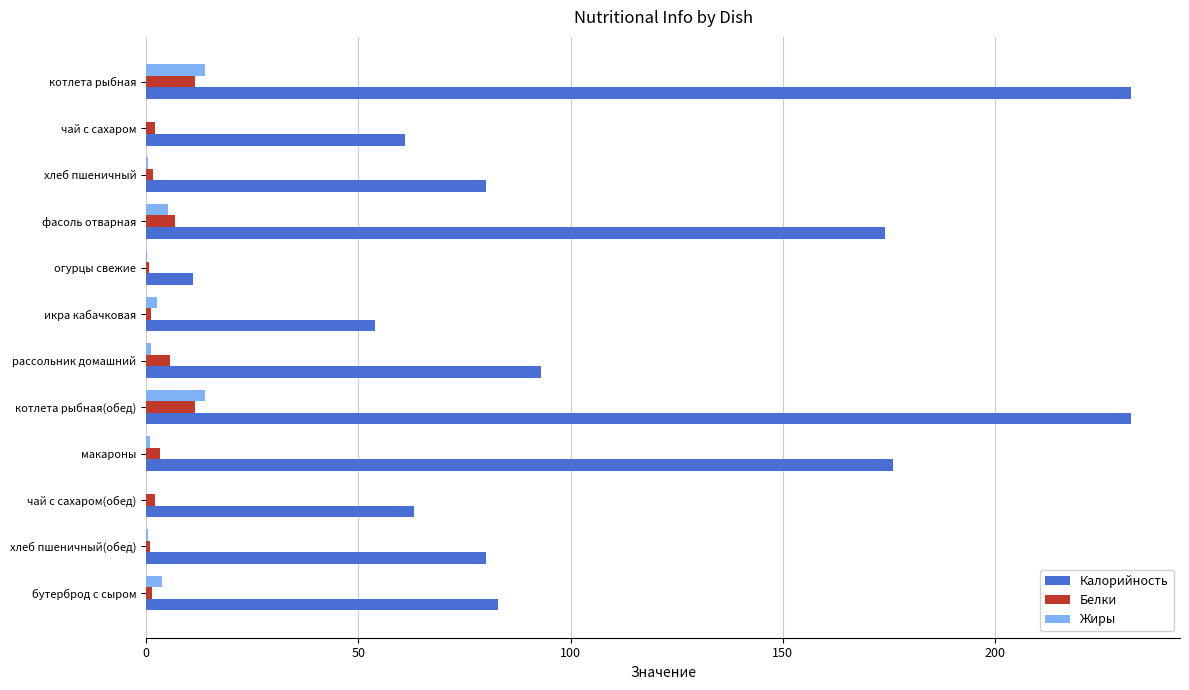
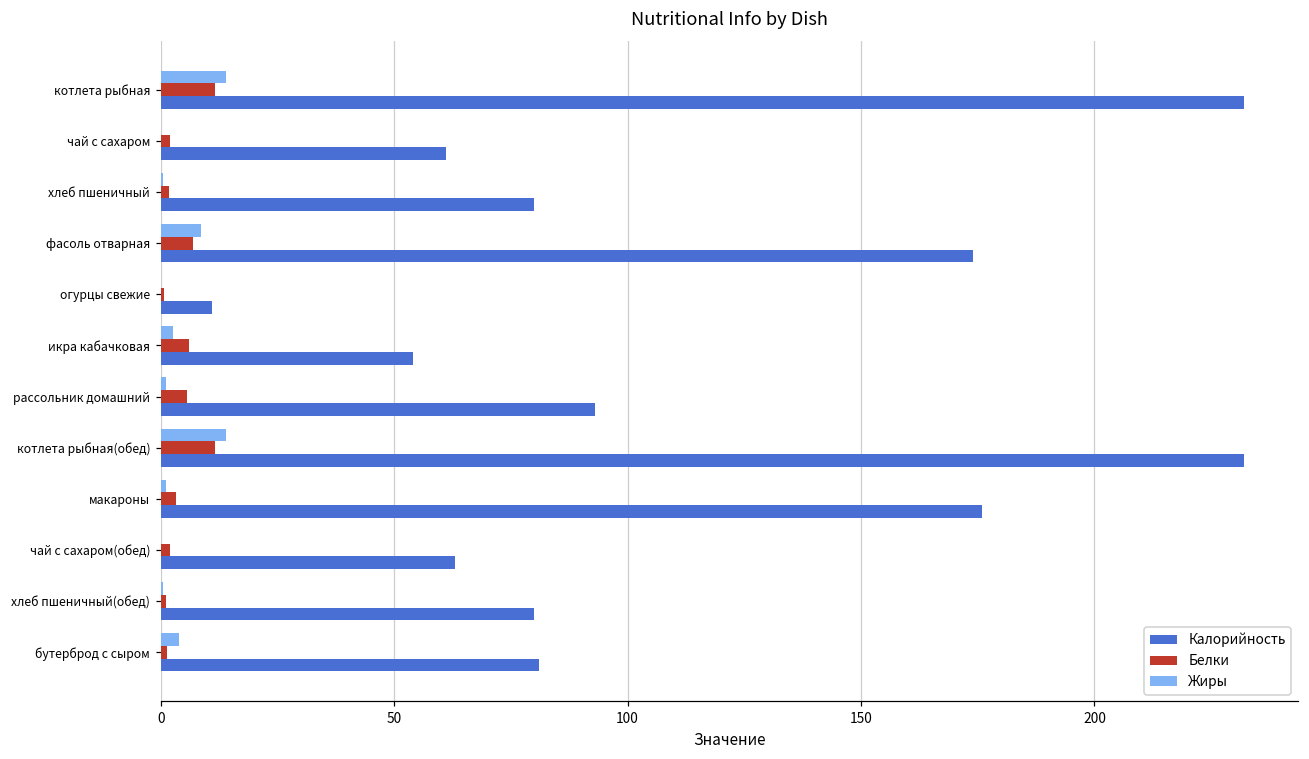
  {
    "Калорийность": {
      "котлета рыбная": 232,
      "чай с сахаром": 61,
      "хлеб пшеничный": 80,
      "фасоль отварная": 174,
      "огурцы свежие": 11,
      "икра кабачковая": 54,
      "рассольник домашний": 93,
      "котлета рыбная(обед)": 232,
      "макароны": 176,
      "чай с сахаром(обед)": 63,
      "хлеб пшеничный(обед)": 80,
-     "бутерброд с сыром": 83
+     "бутерброд с сыром": 81
    },
    "Белки": {
      "котлета рыбная": 12,
      "чай с сахаром": 2,
      "хлеб пшеничный": 2,
      "фасоль отварная": 7,
      "огурцы свежие": 1,
-     "икра кабачковая": 1,
+     "икра кабачковая": 6,
      "рассольник домашний": 6,
      "котлета рыбная(обед)": 12,
      "макароны": 3,
      "чай с сахаром(обед)": 2,
      "хлеб пшеничный(обед)": 1,
      "бутерброд с сыром": 1
    },
    "Жиры": {
      "котлета рыбная": 14,
      "чай с сахаром": 0,
-     "фасоль отварная": 5,
+     "фасоль отварная": 9,
      "икра кабачковая": 3,
      "рассольник домашний": 1,
      "котлета рыбная(обед)": 14,
      "макароны": 1,
      "чай с сахаром(обед)": 0,
      "бутерброд с сыром": 4
    }
  }
